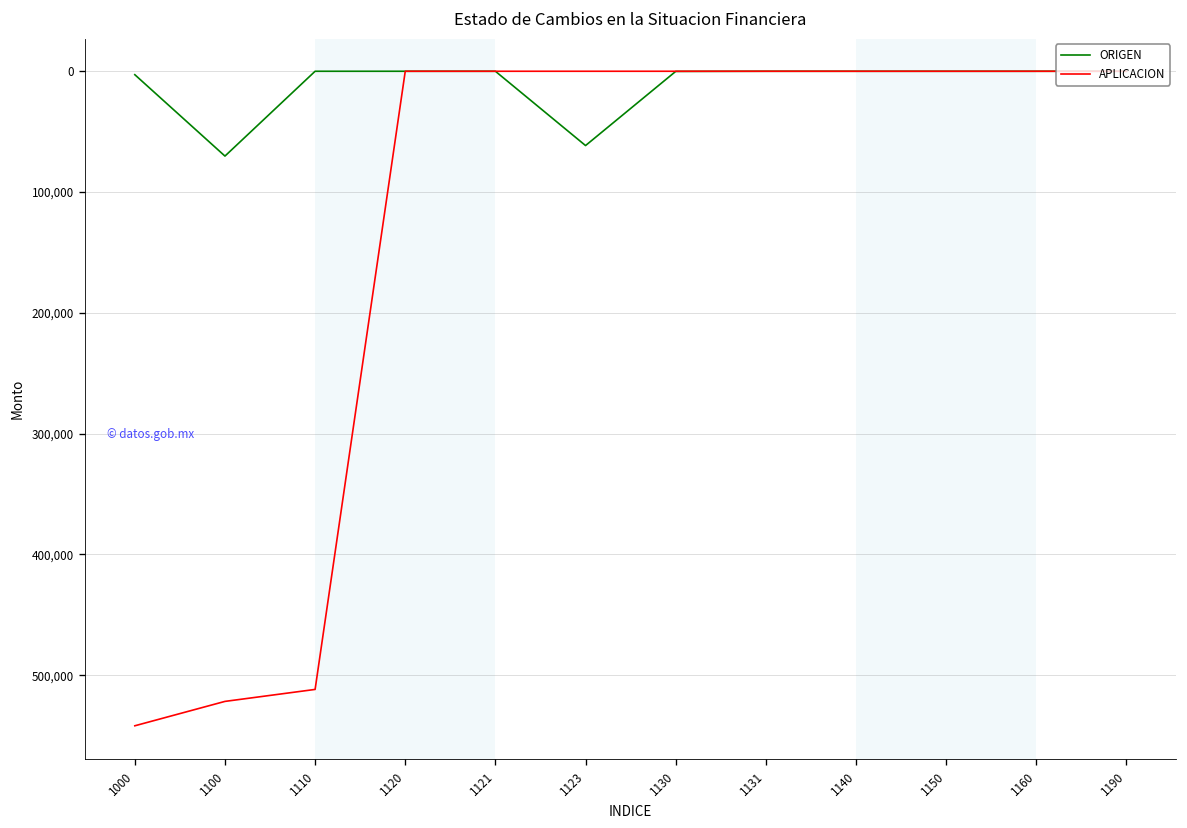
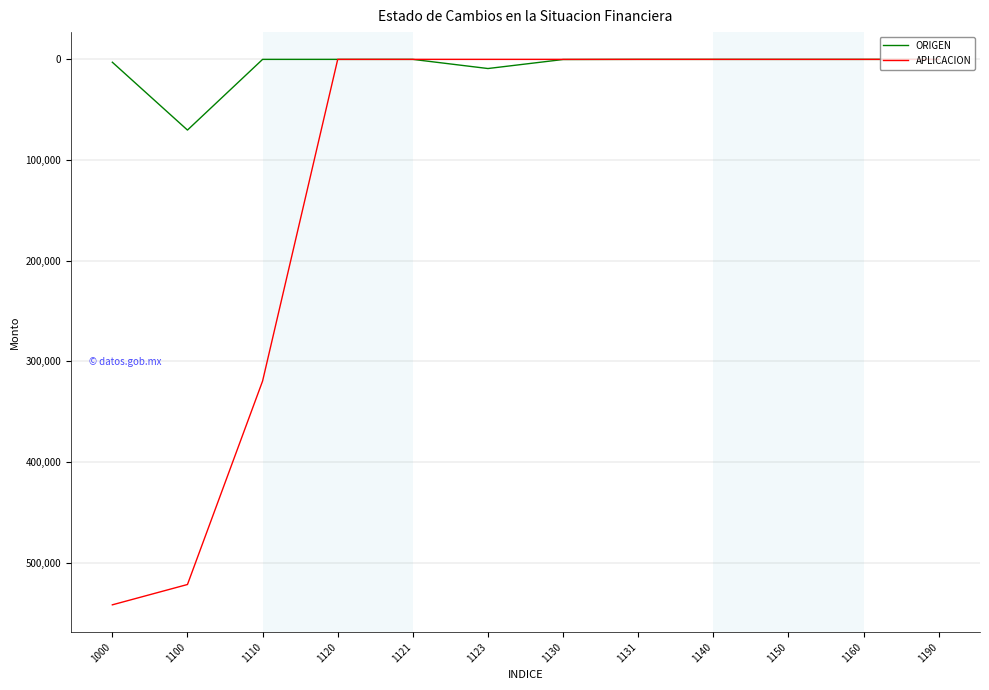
  {
    "ORIGEN": {
      "1000": "3,000",
      "1100": "70,000",
      "1110": "0",
-     "1123": "62,000"
+     "1123": "9,000"
    },
    "APLICACION": {
      "1000": "542,000",
      "1100": "522,000",
-     "1110": "512,000",
+     "1110": "320,000",
      "1123": "0"
    }
  }
